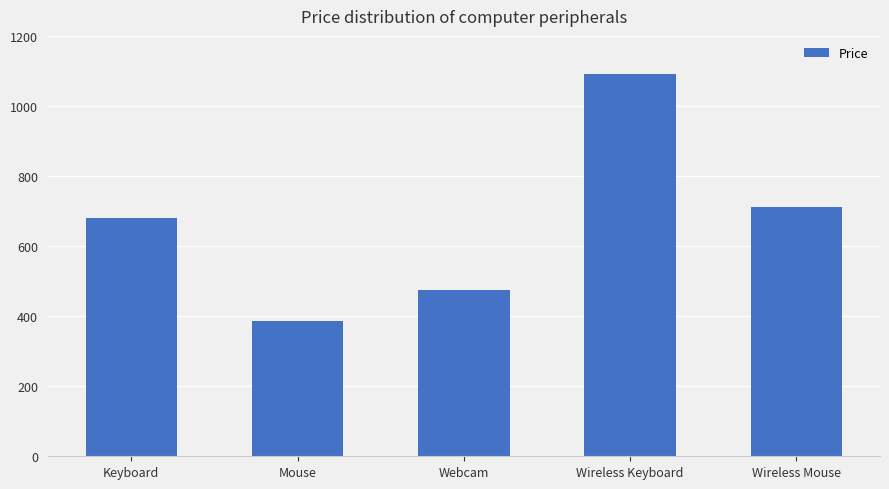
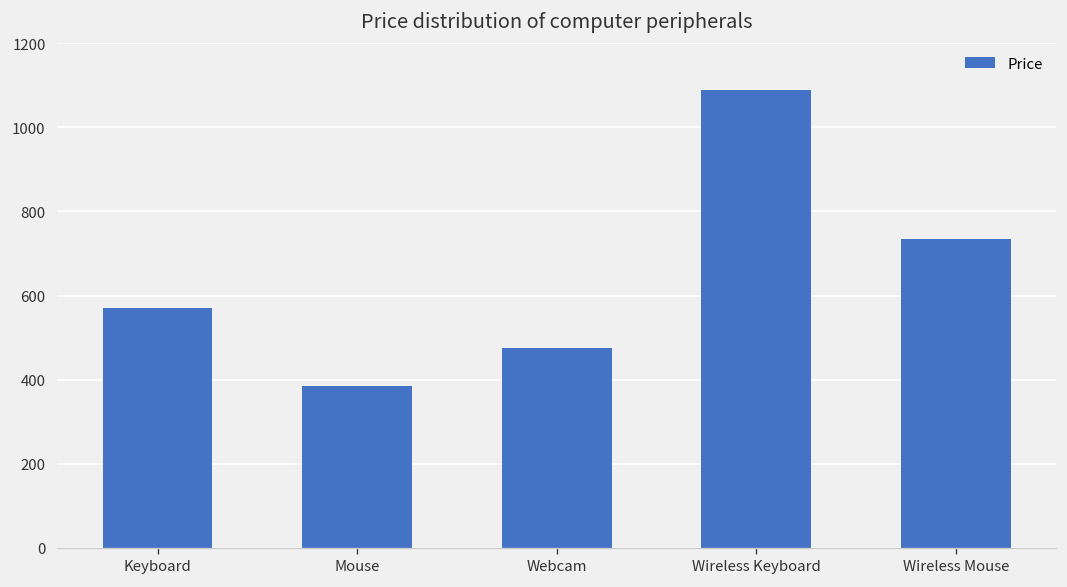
  {
-   "Keyboard": 680,
+   "Keyboard": 570,
    "Mouse": 390,
    "Webcam": 470,
    "Wireless Keyboard": 1090,
-   "Wireless Mouse": 710
+   "Wireless Mouse": 740
  }
